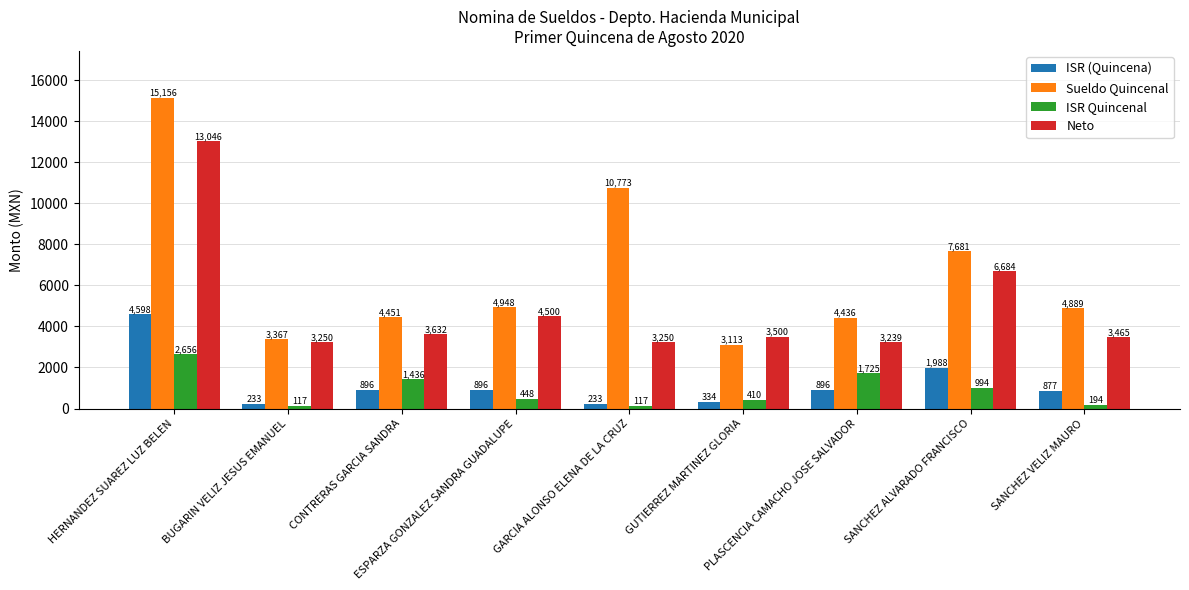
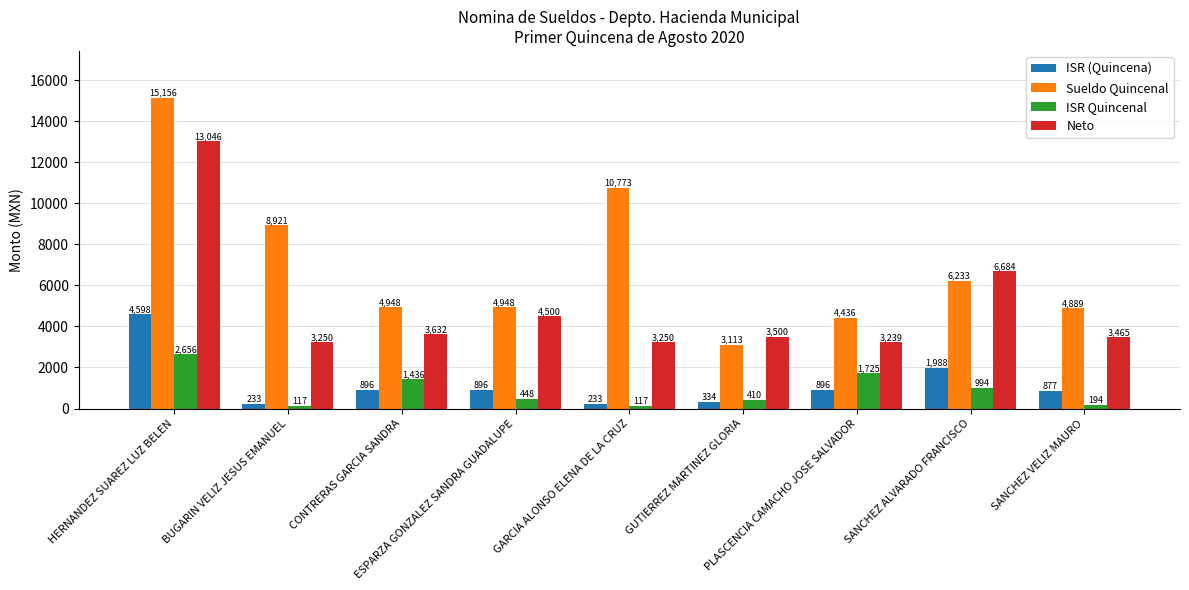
  {
    "ISR (Quincena)": {
      "HERNANDEZ SUAREZ LUZ BELEN": "4,598",
      "BUGARIN VELIZ JESUS EMANUEL": "233",
      "CONTRERAS GARCIA SANDRA": "896",
      "ESPARZA GONZALEZ SANDRA GUADALUPE": "896",
      "GARCIA ALONSO ELENA DE LA CRUZ": "233",
      "GUTIERREZ MARTINEZ GLORIA": "334",
      "PLASCENCIA CAMACHO JOSE SALVADOR": "896",
      "SANCHEZ ALVARADO FRANCISCO": "1,988",
      "SANCHEZ VELIZ MAURO": "877"
    },
    "Sueldo Quincenal": {
      "HERNANDEZ SUAREZ LUZ BELEN": "15,156",
-     "BUGARIN VELIZ JESUS EMANUEL": "3,367",
-     "CONTRERAS GARCIA SANDRA": "4,451",
+     "BUGARIN VELIZ JESUS EMANUEL": "8,921",
+     "CONTRERAS GARCIA SANDRA": "4,948",
      "ESPARZA GONZALEZ SANDRA GUADALUPE": "4,948",
      "GARCIA ALONSO ELENA DE LA CRUZ": "10,773",
      "GUTIERREZ MARTINEZ GLORIA": "3,113",
      "PLASCENCIA CAMACHO JOSE SALVADOR": "4,436",
-     "SANCHEZ ALVARADO FRANCISCO": "7,681",
+     "SANCHEZ ALVARADO FRANCISCO": "6,233",
      "SANCHEZ VELIZ MAURO": "4,889"
    },
    "ISR Quincenal": {
      "HERNANDEZ SUAREZ LUZ BELEN": "2,656",
      "BUGARIN VELIZ JESUS EMANUEL": "117",
      "CONTRERAS GARCIA SANDRA": "1,436",
      "ESPARZA GONZALEZ SANDRA GUADALUPE": "448",
      "GARCIA ALONSO ELENA DE LA CRUZ": "117",
      "GUTIERREZ MARTINEZ GLORIA": "410",
      "PLASCENCIA CAMACHO JOSE SALVADOR": "1,725",
      "SANCHEZ ALVARADO FRANCISCO": "994",
      "SANCHEZ VELIZ MAURO": "194"
    },
    "Neto": {
      "HERNANDEZ SUAREZ LUZ BELEN": "13,046",
      "BUGARIN VELIZ JESUS EMANUEL": "3,250",
      "CONTRERAS GARCIA SANDRA": "3,632",
      "ESPARZA GONZALEZ SANDRA GUADALUPE": "4,500",
      "GARCIA ALONSO ELENA DE LA CRUZ": "3,250",
      "GUTIERREZ MARTINEZ GLORIA": "3,500",
      "PLASCENCIA CAMACHO JOSE SALVADOR": "3,239",
      "SANCHEZ ALVARADO FRANCISCO": "6,684",
      "SANCHEZ VELIZ MAURO": "3,465"
    }
  }
